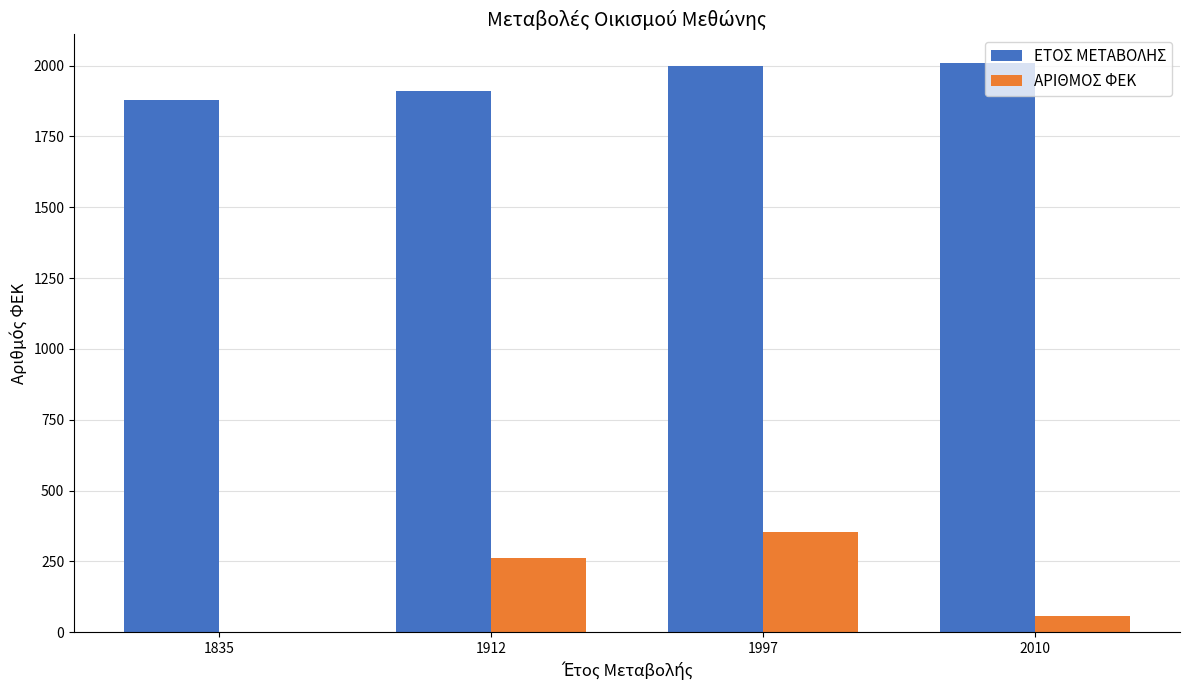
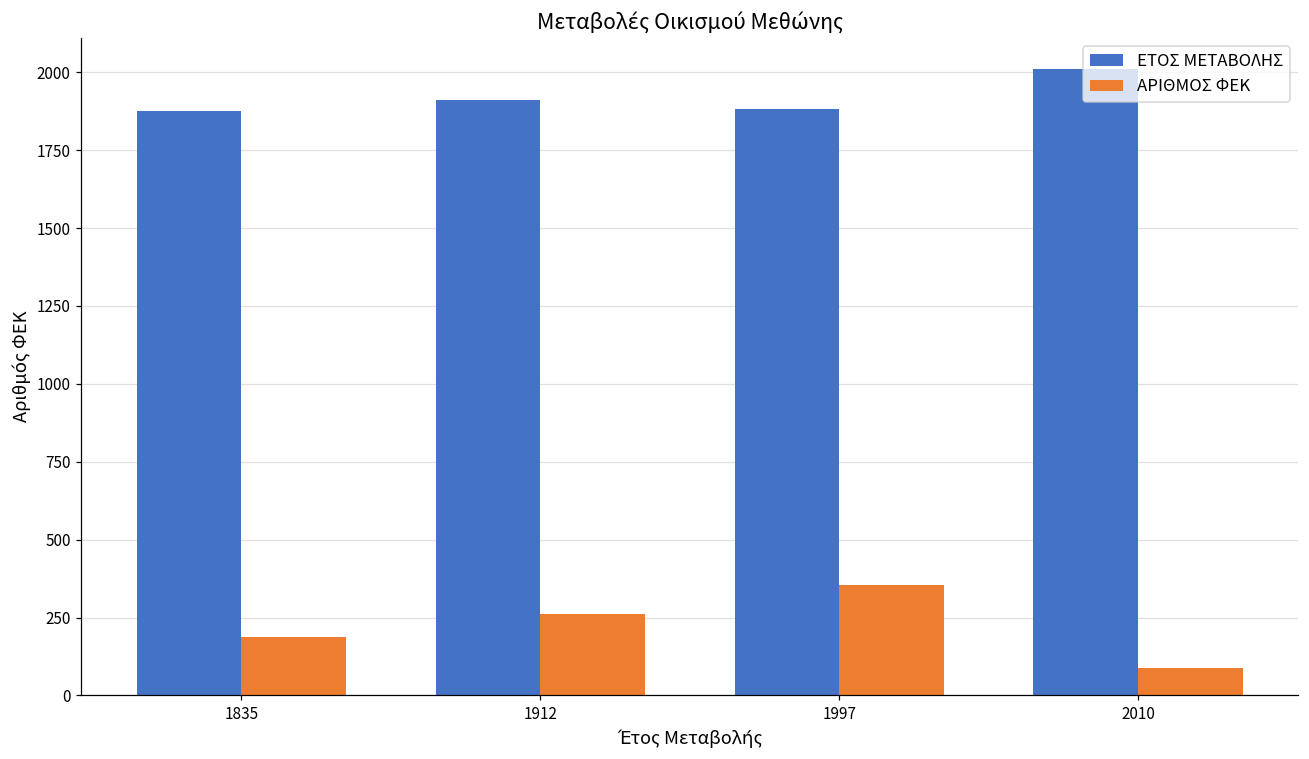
  {
    "ΕΤΟΣ ΜΕΤΑΒΟΛΗΣ": {
      "1835": 1880,
      "1912": 1910,
-     "1997": 2000
+     "1997": 1880
    },
    "ΑΡΙΘΜΟΣ ΦΕΚ": {
-     "1835": 0,
+     "1835": 190,
      "1912": 260,
      "1997": 360,
-     "2010": 60
+     "2010": 90
    }
  }
